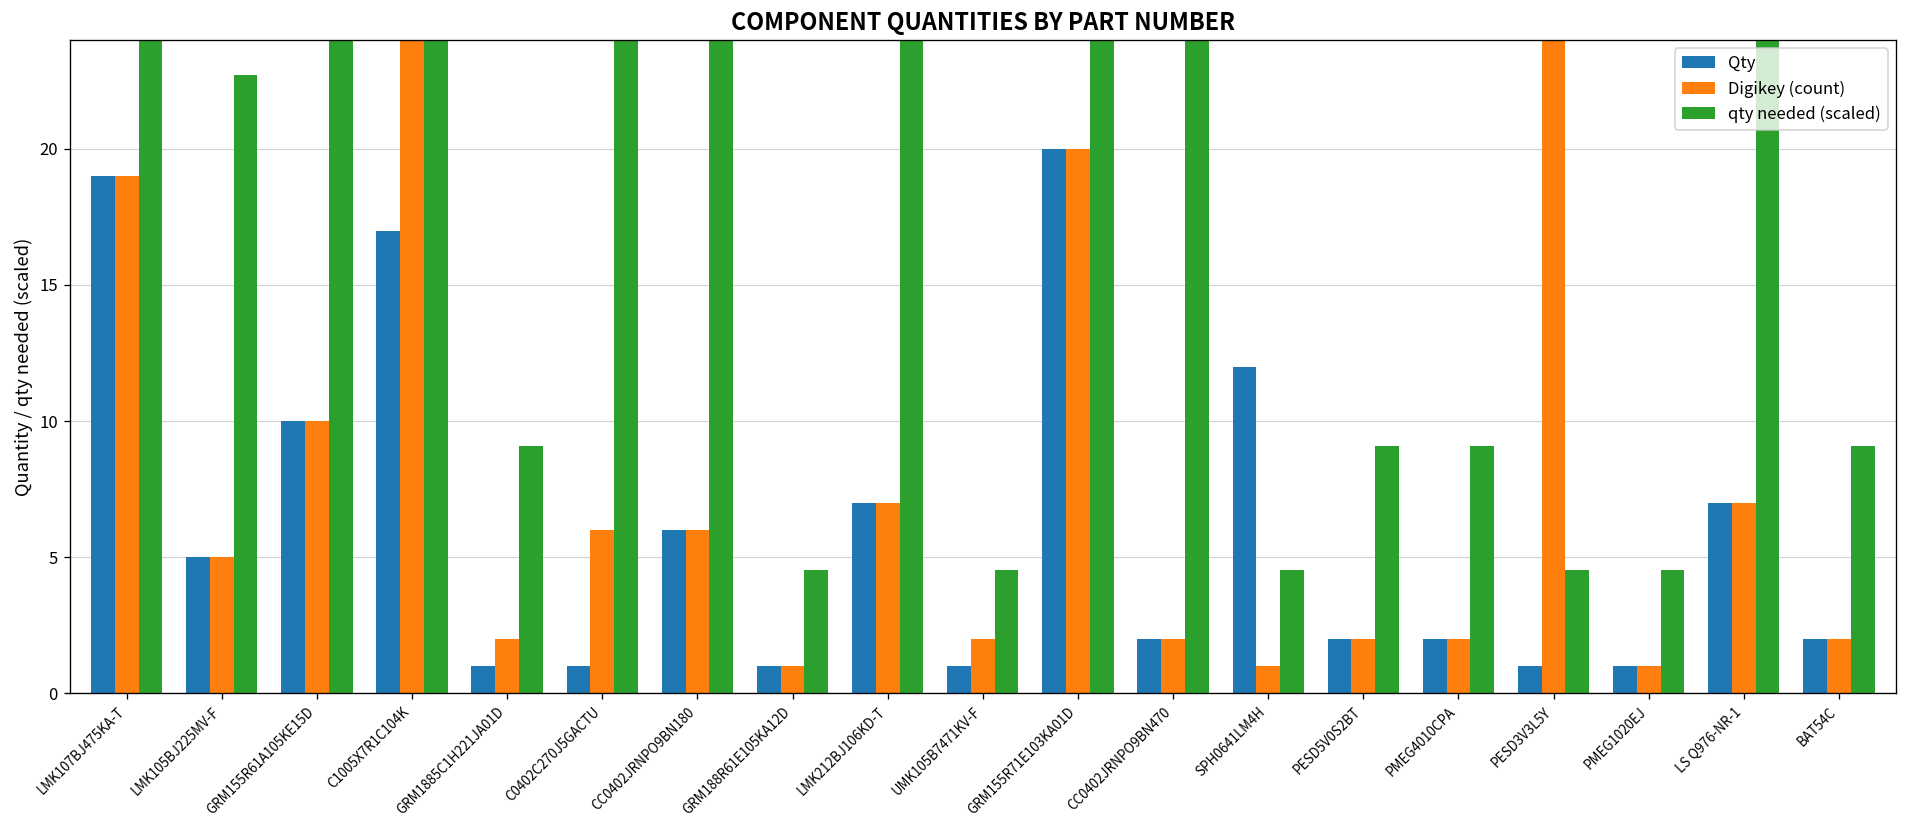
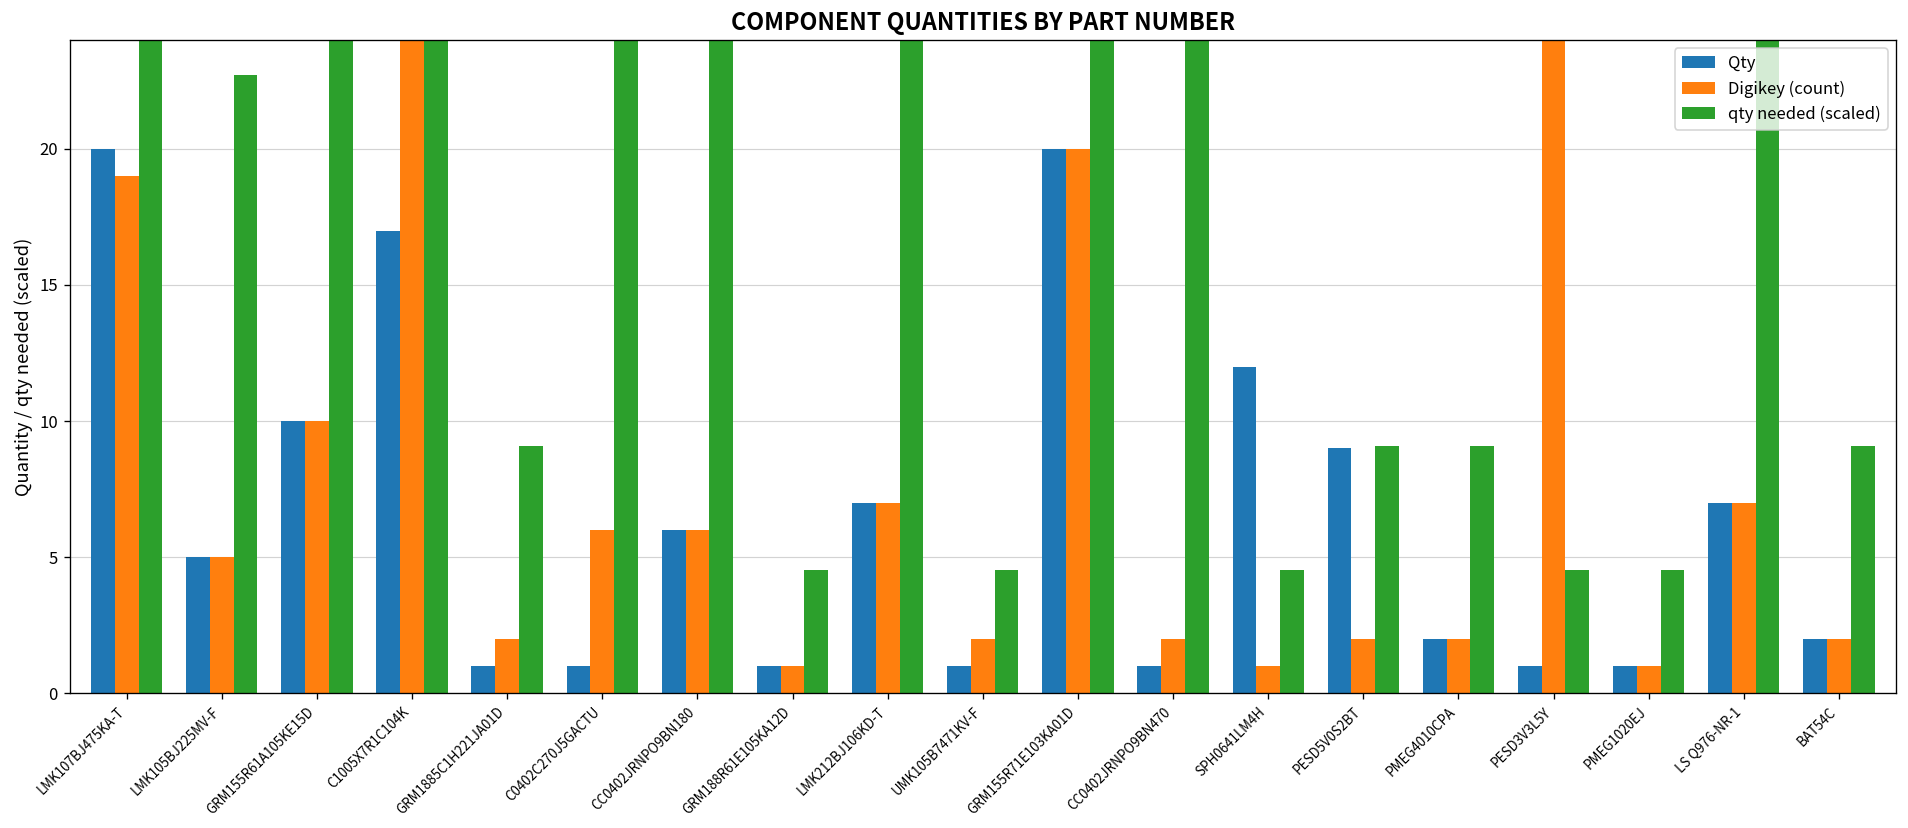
  {
    "Qty": {
-     "LMK107BJ475KA-T": 19,
+     "LMK107BJ475KA-T": 20,
      "LMK105BJ225MV-F": 5,
      "GRM155R61A105KE15D": 10,
      "C1005X7R1C104K": 17,
      "GRM1885C1H221JA01D": 1,
      "C0402C270J5GACTU": 1,
      "CC0402JRNPO9BN180": 6,
      "GRM188R61E105KA12D": 1,
      "LMK212BJ106KD-T": 7,
      "UMK105B7471KV-F": 1,
      "GRM155R71E103KA01D": 20,
-     "CC0402JRNPO9BN470": 2,
+     "CC0402JRNPO9BN470": 1,
      "SPH0641LM4H": 12,
-     "PESD5V0S2BT": 2,
+     "PESD5V0S2BT": 9,
      "PMEG4010CPA": 2,
      "PESD3V3L5Y": 1,
      "PMEG1020EJ": 1,
      "LS Q976-NR-1": 7,
      "BAT54C": 2
    },
    "Digikey (count)": {
      "LMK107BJ475KA-T": 19,
      "LMK105BJ225MV-F": 5,
      "GRM155R61A105KE15D": 10,
      "GRM1885C1H221JA01D": 2,
      "C0402C270J5GACTU": 6,
      "CC0402JRNPO9BN180": 6,
      "GRM188R61E105KA12D": 1,
      "LMK212BJ106KD-T": 7,
      "UMK105B7471KV-F": 2,
      "GRM155R71E103KA01D": 20,
      "CC0402JRNPO9BN470": 2,
      "SPH0641LM4H": 1,
      "PESD5V0S2BT": 2,
      "PMEG4010CPA": 2,
      "PMEG1020EJ": 1,
      "LS Q976-NR-1": 7,
      "BAT54C": 2
    },
    "qty needed (scaled)": {
      "LMK105BJ225MV-F": 22.7,
      "GRM1885C1H221JA01D": 9,
      "GRM188R61E105KA12D": 4.5,
      "UMK105B7471KV-F": 4.5,
      "SPH0641LM4H": 4.5,
      "PESD5V0S2BT": 9,
      "PMEG4010CPA": 9,
      "PESD3V3L5Y": 4.5,
      "PMEG1020EJ": 4.5,
      "BAT54C": 9
    }
  }
